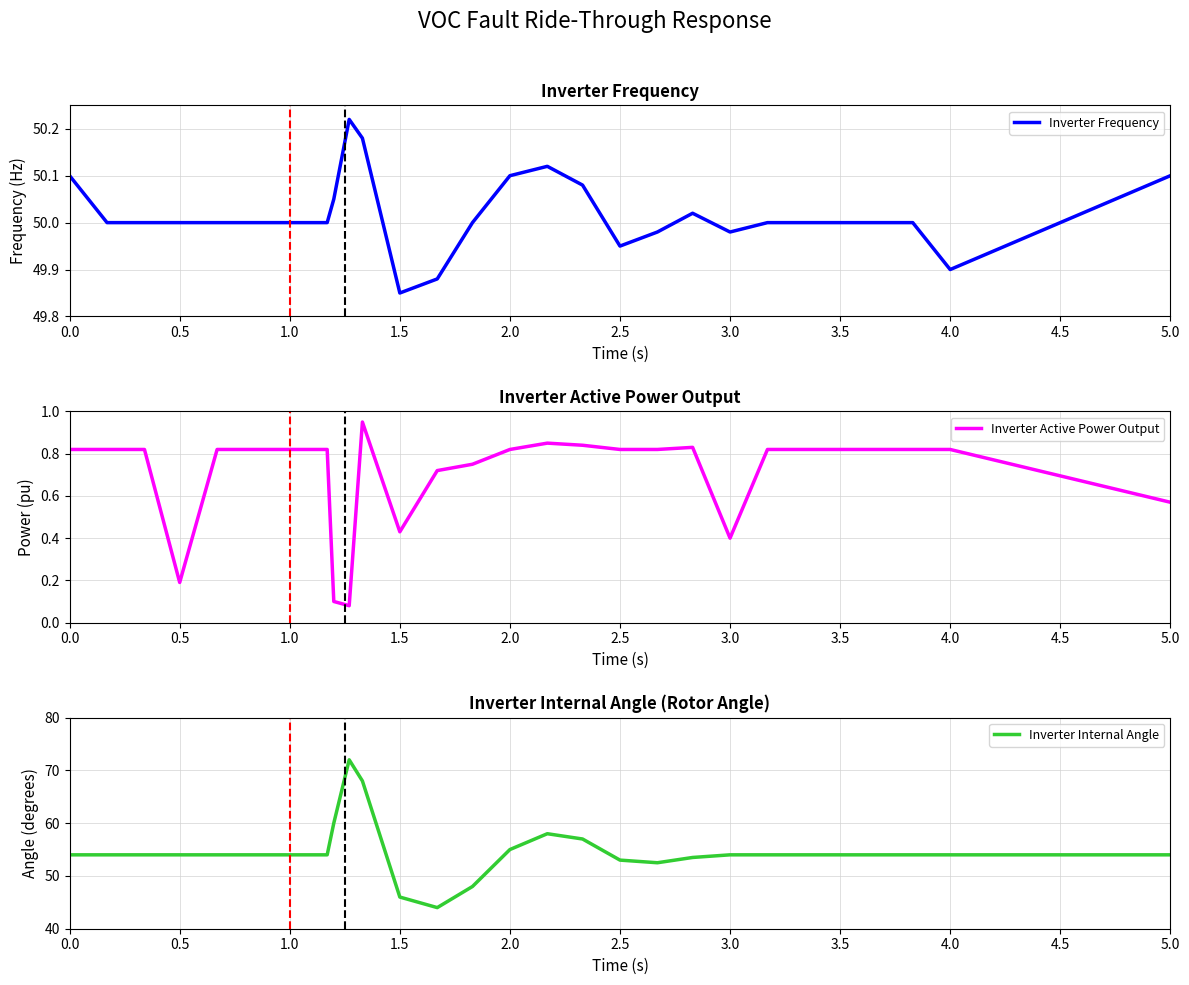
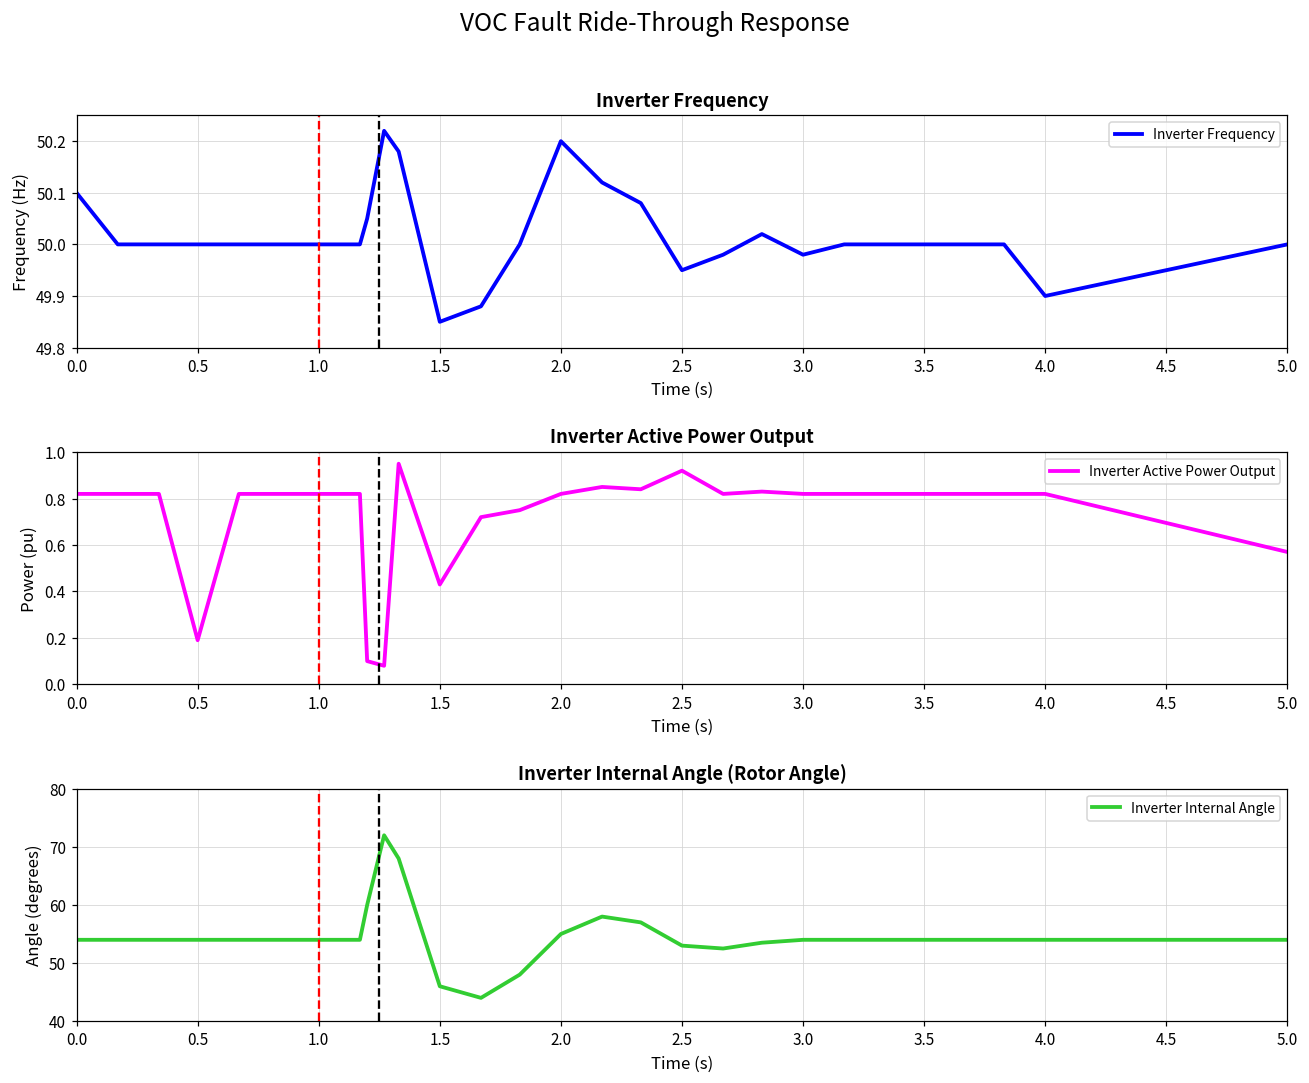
  {
    "Inverter Frequency": {
      "0.0": 50.1,
      "0.5": 50.0,
      "1.0": 50.0,
      "1.5": 49.85,
-     "2.0": 50.1,
+     "2.0": 50.2,
      "2.5": 49.95,
      "3.0": 49.98,
      "3.5": 50.0,
      "4.0": 49.9,
-     "5.0": 50.1
+     "5.0": 50.0
    },
    "Inverter Active Power Output": {
      "0.0": 0.82,
      "0.5": 0.19,
      "1.0": 0.82,
      "1.5": 0.43,
      "2.0": 0.82,
-     "2.5": 0.82,
-     "3.0": 0.40,
+     "2.5": 0.92,
+     "3.0": 0.82,
      "3.5": 0.82,
      "4.0": 0.82,
      "5.0": 0.57
    },
    "Inverter Internal Angle (Rotor Angle)": {
      "0.0": 54,
      "0.5": 54,
      "1.0": 54,
      "1.5": 46,
      "2.0": 55,
      "2.5": 53,
      "3.0": 54,
      "3.5": 54,
      "4.0": 54,
      "5.0": 54
    }
  }
